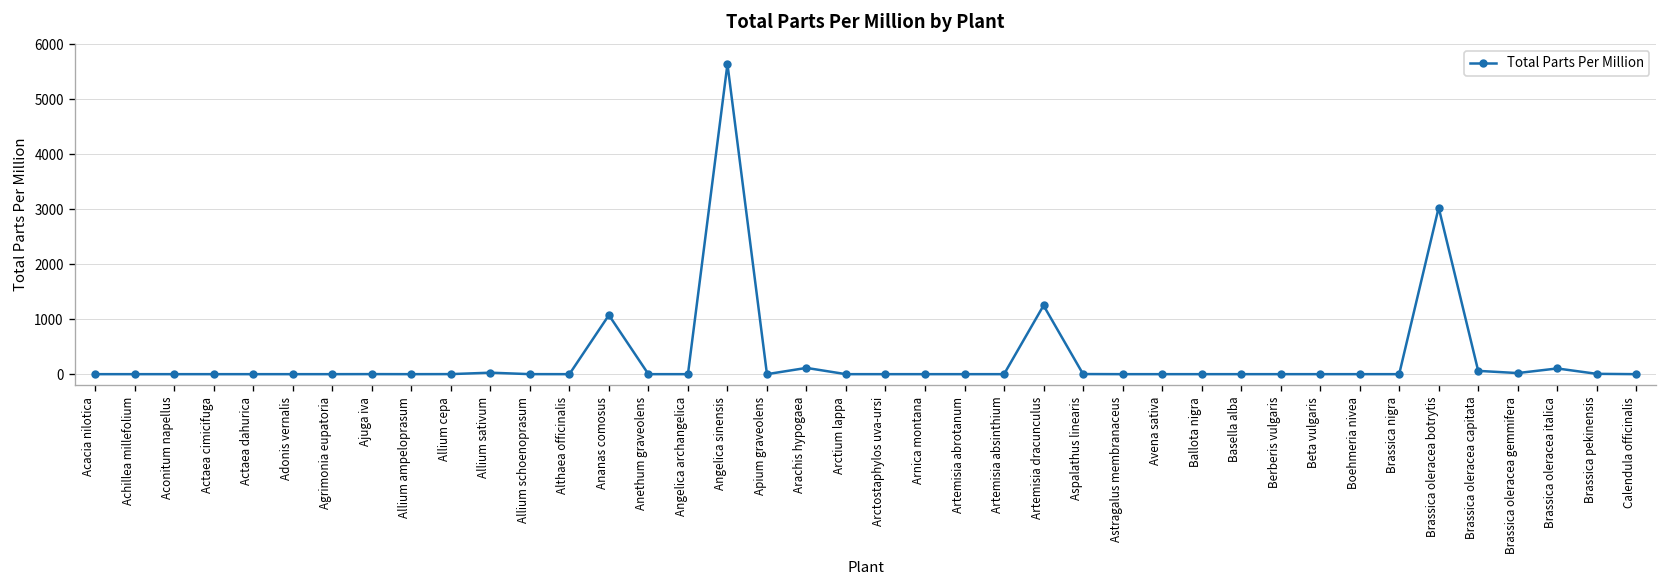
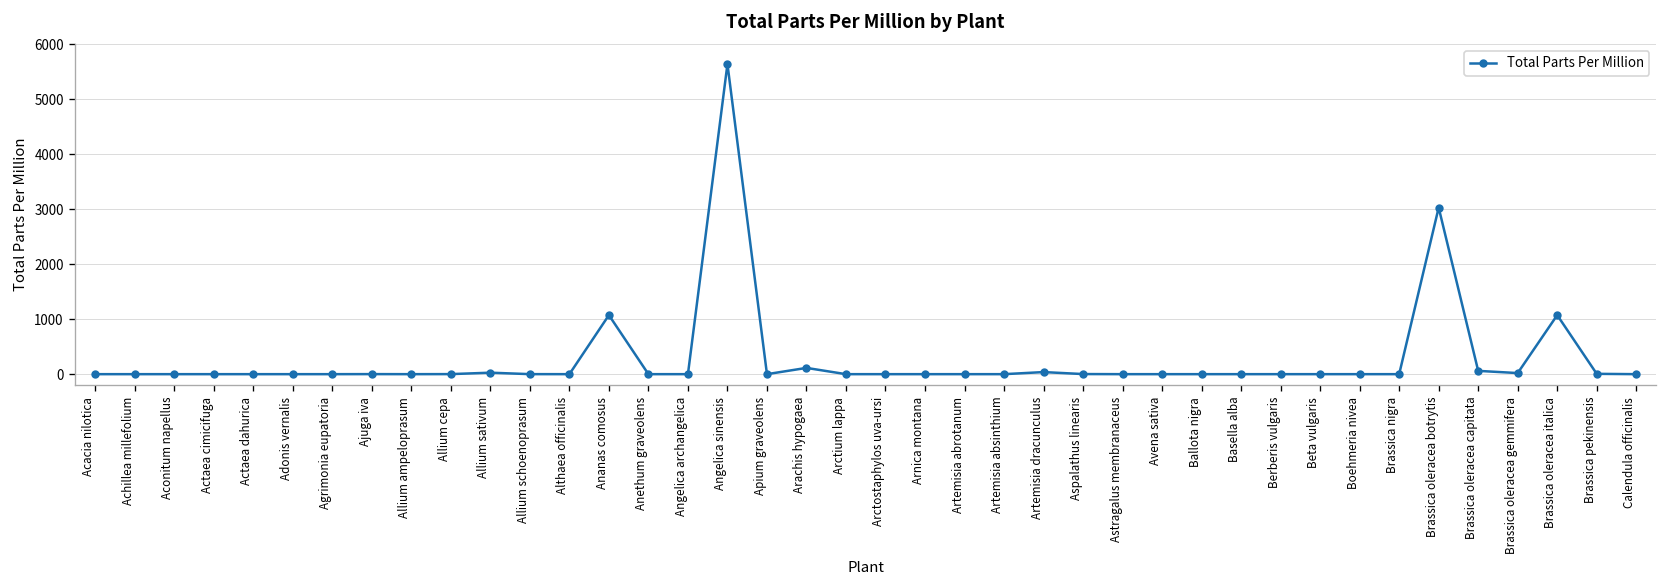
  {
    "Acacia nilotica": 0,
    "Achillea millefolium": 0,
    "Aconitum napellus": 0,
    "Actaea cimicifuga": 0,
    "Actaea dahurica": 0,
    "Adonis vernalis": 0,
    "Agrimonia eupatoria": 0,
    "Ajuga iva": 0,
    "Allium ampeloprasum": 0,
    "Allium cepa": 0,
    "Allium sativum": 0,
    "Allium schoenoprasum": 0,
    "Althaea officinalis": 0,
    "Ananas comosus": 1100,
    "Anethum graveolens": 0,
    "Angelica archangelica": 0,
    "Angelica sinensis": 5600,
    "Apium graveolens": 0,
    "Arachis hypogaea": 100,
    "Arctium lappa": 0,
    "Arctostaphylos uva-ursi": 0,
    "Arnica montana": 0,
    "Artemisia abrotanum": 0,
    "Artemisia absinthium": 0,
-   "Artemisia dracunculus": 1200,
+   "Artemisia dracunculus": 0,
    "Aspalathus linearis": 0,
    "Astragalus membranaceus": 0,
    "Avena sativa": 0,
    "Ballota nigra": 0,
    "Basella alba": 0,
    "Berberis vulgaris": 0,
    "Beta vulgaris": 0,
    "Boehmeria nivea": 0,
    "Brassica nigra": 0,
    "Brassica oleracea botrytis": 3000,
    "Brassica oleracea capitata": 100,
    "Brassica oleracea gemmifera": 0,
-   "Brassica oleracea italica": 100,
+   "Brassica oleracea italica": 1100,
    "Brassica pekinensis": 0,
    "Calendula officinalis": 0
  }
